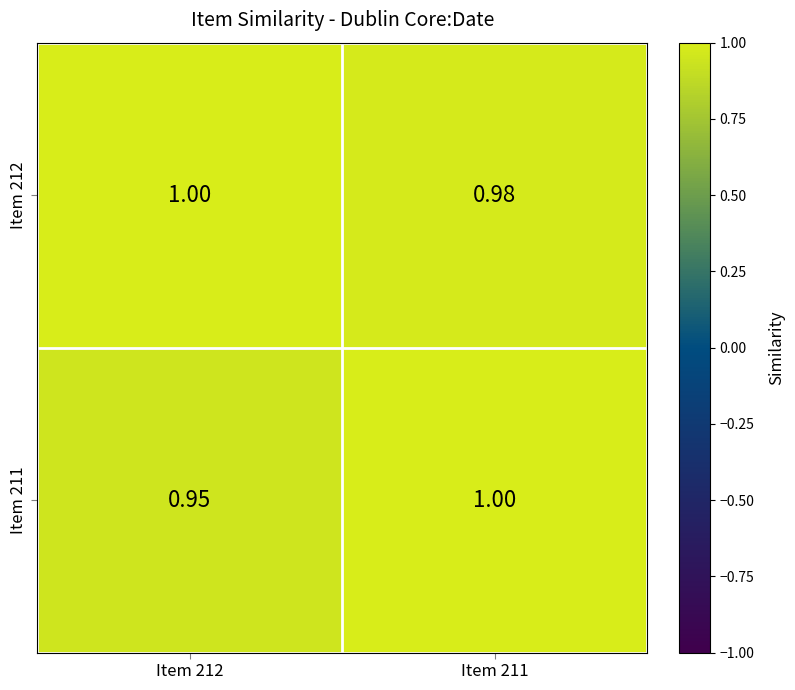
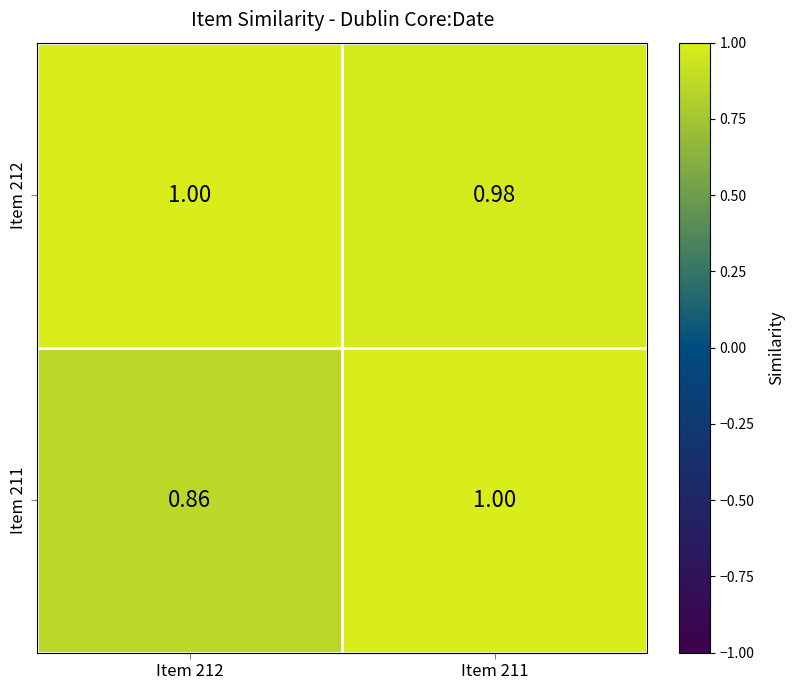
  {
    "Item 212": {
      "Item 212": 1.00,
      "Item 211": 0.98
    },
    "Item 211": {
-     "Item 212": 0.95,
+     "Item 212": 0.86,
      "Item 211": 1.00
    }
  }
